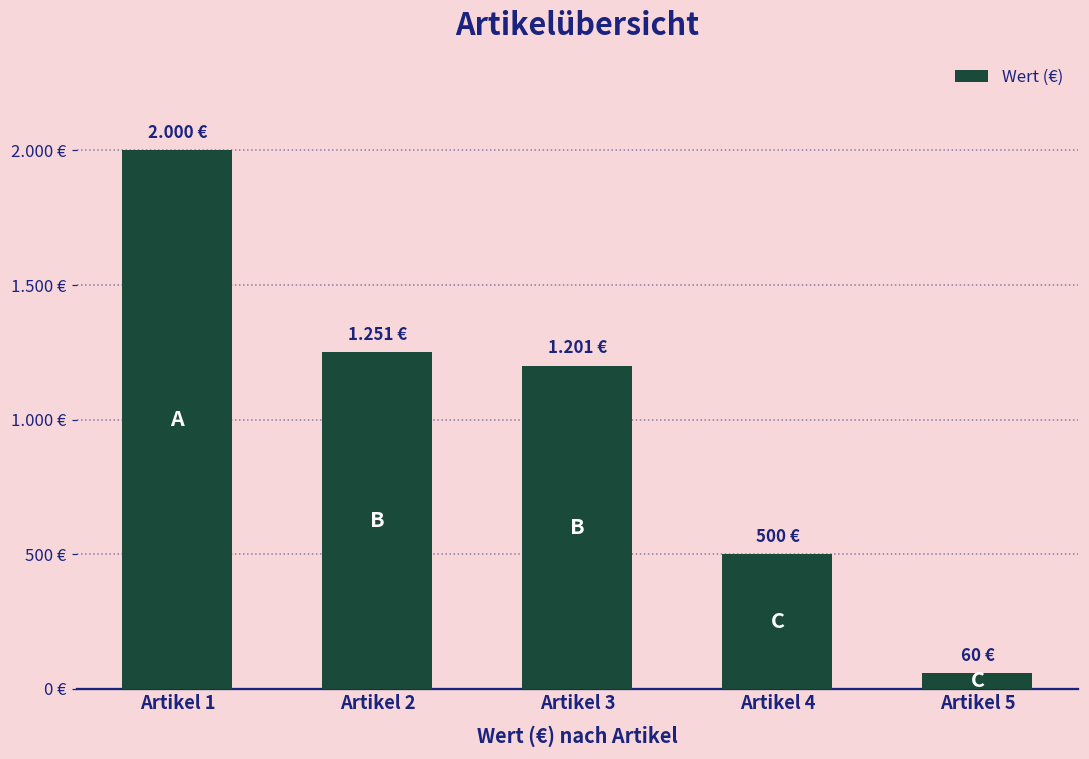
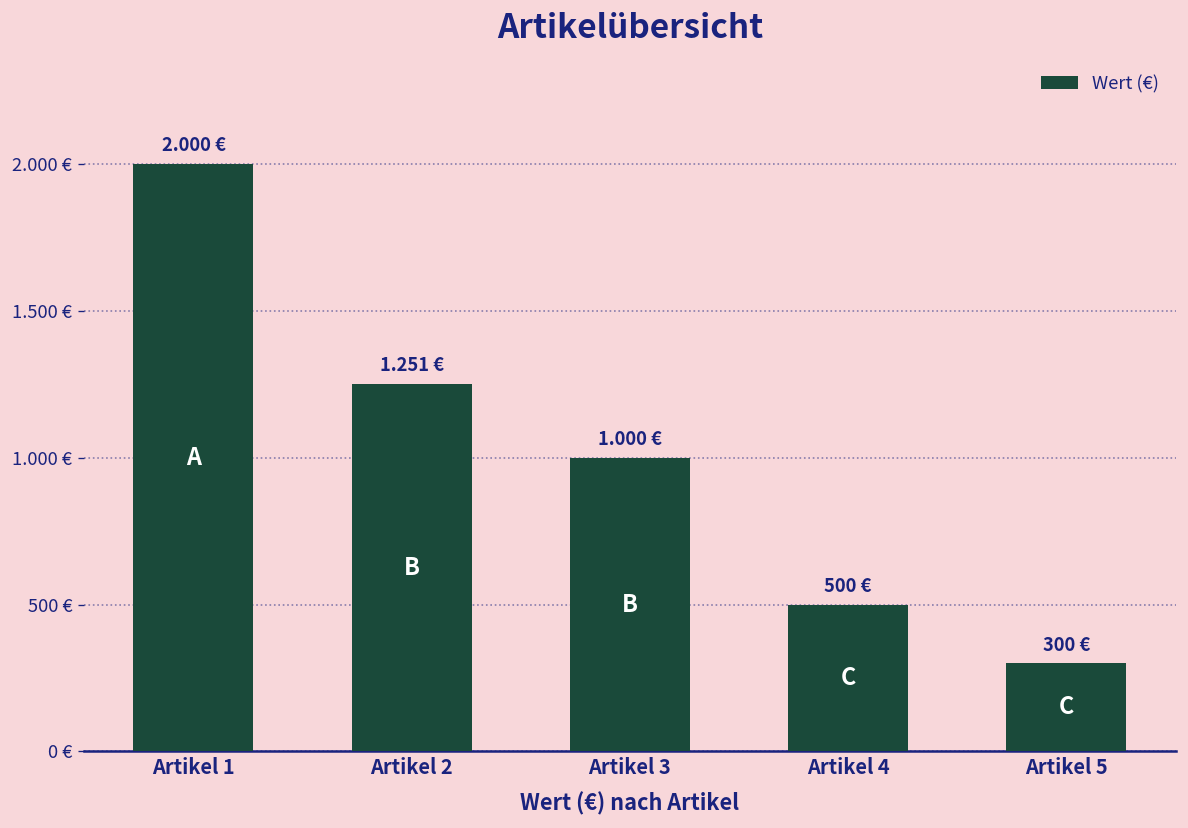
  {
-   "Artikel 3": 1.201,
+   "Artikel 3": 1.000,
    "Artikel 4": 500,
-   "Artikel 5": 60
+   "Artikel 5": 300
  }
